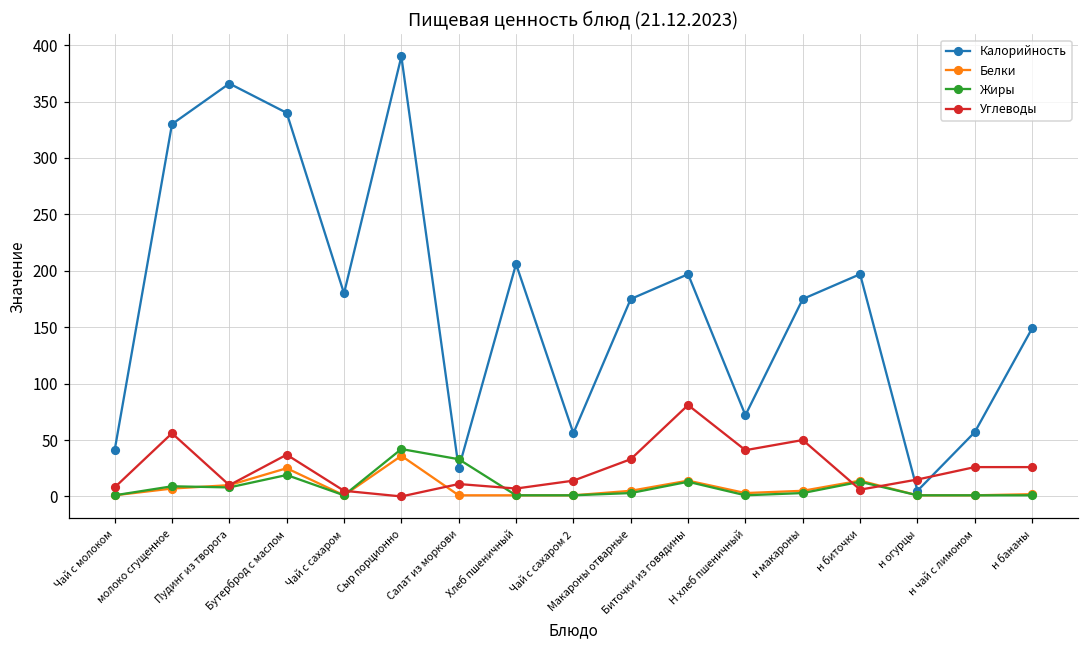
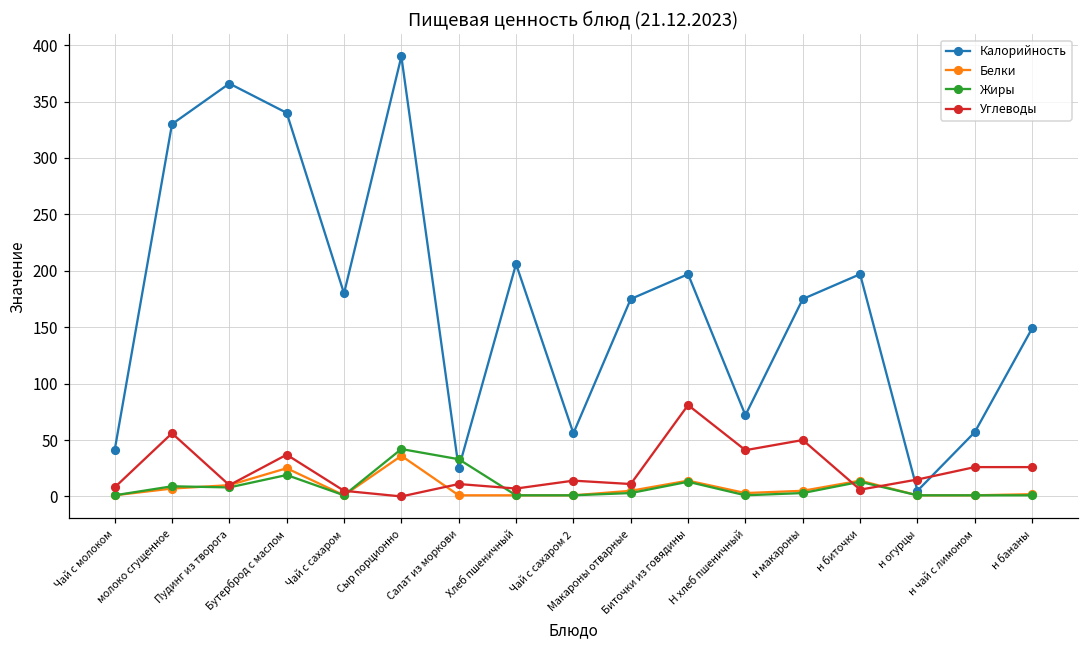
  {
    "Калорийность": {
      "Чай с молоком": 41,
      "молоко сгущенное": 330,
      "Пудинг из творога": 366,
      "Бутерброд с маслом": 340,
      "Чай с сахаром": 180,
      "Сыр порционно": 390,
      "Салат из моркови": 25,
      "Хлеб пшеничный": 206,
      "Чай с сахаром 2": 56,
      "Макароны отварные": 175,
      "Биточки из говядины": 197,
      "Н хлеб пшеничный": 72,
      "н макароны": 175,
      "н биточки": 197,
      "н огурцы": 5,
      "н чай с лимоном": 57,
      "н бананы": 149
    },
    "Белки": {
      "Бутерброд с маслом": 25,
      "Сыр порционно": 36,
      "Салат из моркови": 1
    },
    "Жиры": {
      "Бутерброд с маслом": 19,
      "Сыр порционно": 42,
      "Салат из моркови": 33
    },
    "Углеводы": {
      "Чай с молоком": 8,
      "молоко сгущенное": 56,
      "Бутерброд с маслом": 37,
      "Чай с сахаром": 5,
      "Сыр порционно": 0,
      "Салат из моркови": 11,
      "Хлеб пшеничный": 7,
      "Чай с сахаром 2": 14,
-     "Макароны отварные": 33,
+     "Макароны отварные": 11,
      "Биточки из говядины": 81,
      "Н хлеб пшеничный": 41,
      "н макароны": 50,
      "н биточки": 6,
      "н огурцы": 15,
      "н чай с лимоном": 26,
      "н бананы": 26
    }
  }
